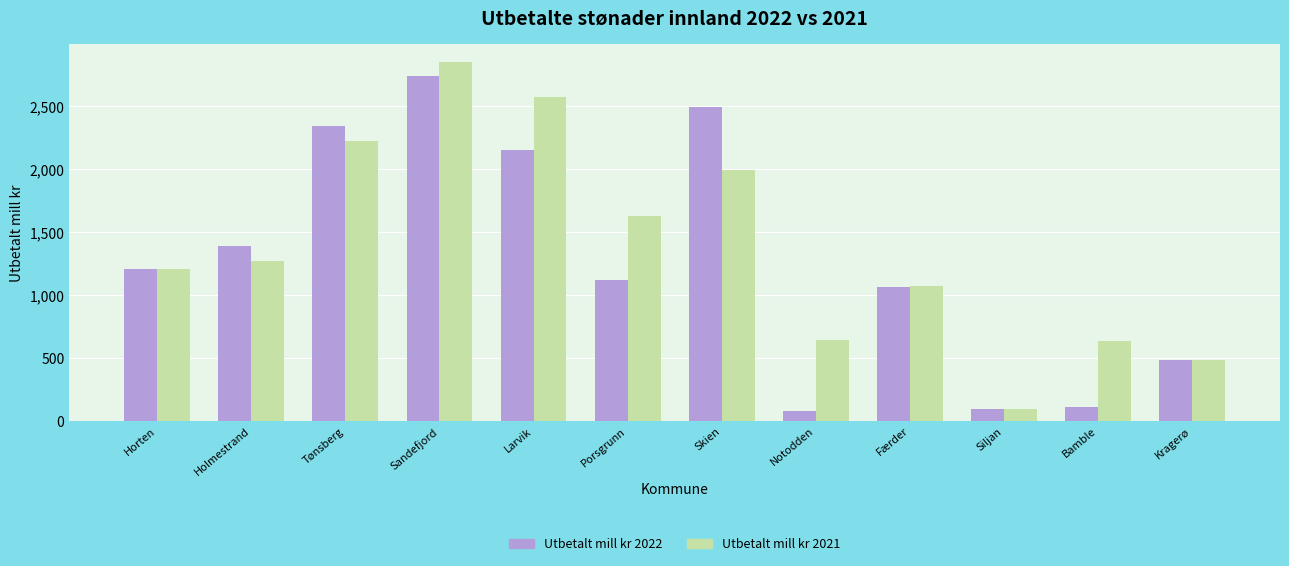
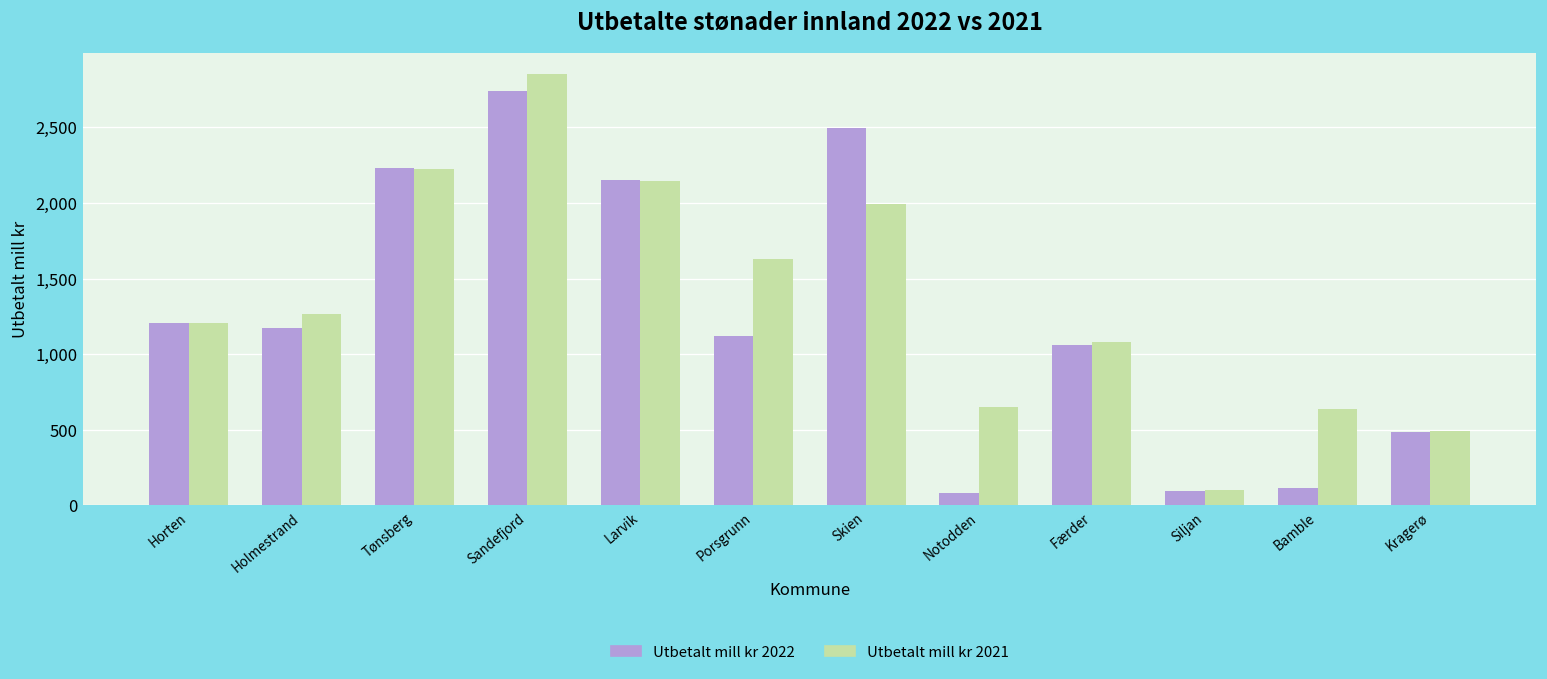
  {
    "Utbetalt mill kr 2022": {
      "Horten": "1,210",
-     "Holmestrand": "1,390",
-     "Tønsberg": "2,350",
+     "Holmestrand": "1,170",
+     "Tønsberg": "2,230",
      "Sandefjord": "2,740",
      "Larvik": "2,150",
      "Porsgrunn": "1,120",
      "Skien": "2,500",
      "Notodden": "80",
      "Færder": "1,060",
      "Siljan": "100",
      "Bamble": "110",
      "Kragerø": "490"
    },
    "Utbetalt mill kr 2021": {
      "Horten": "1,210",
      "Holmestrand": "1,270",
      "Tønsberg": "2,230",
      "Sandefjord": "2,850",
-     "Larvik": "2,580",
+     "Larvik": "2,150",
      "Porsgrunn": "1,630",
      "Skien": "2,000",
      "Notodden": "650",
      "Færder": "1,080",
      "Siljan": "100",
      "Bamble": "640",
      "Kragerø": "490"
    }
  }
